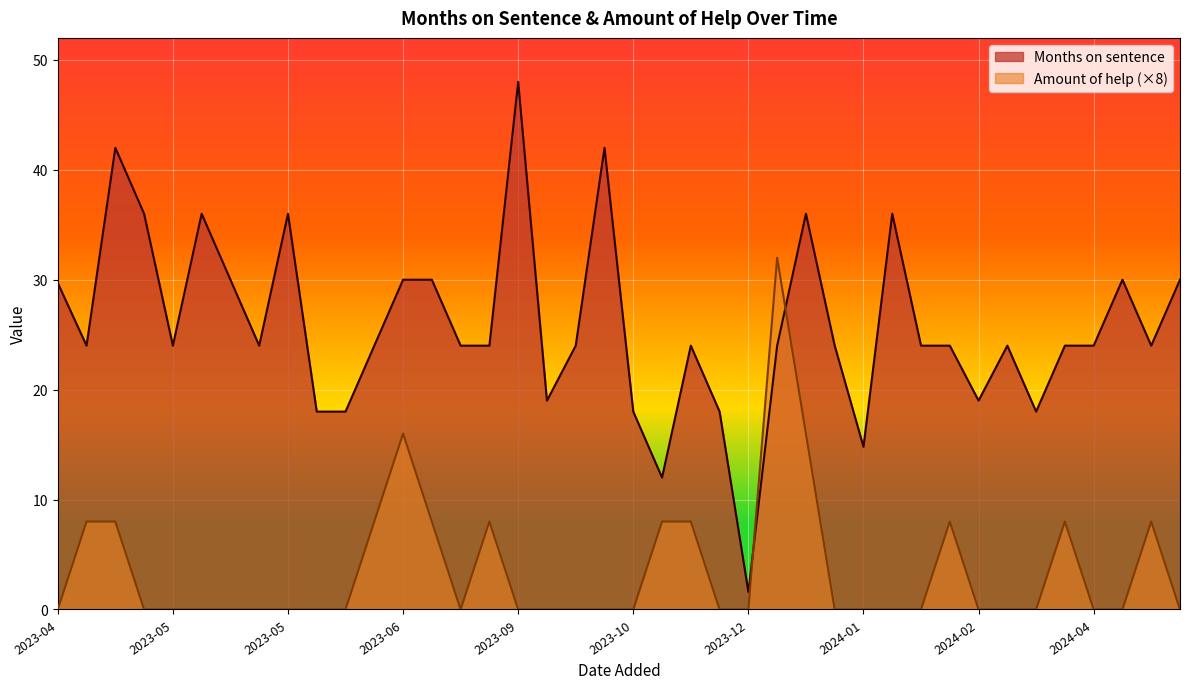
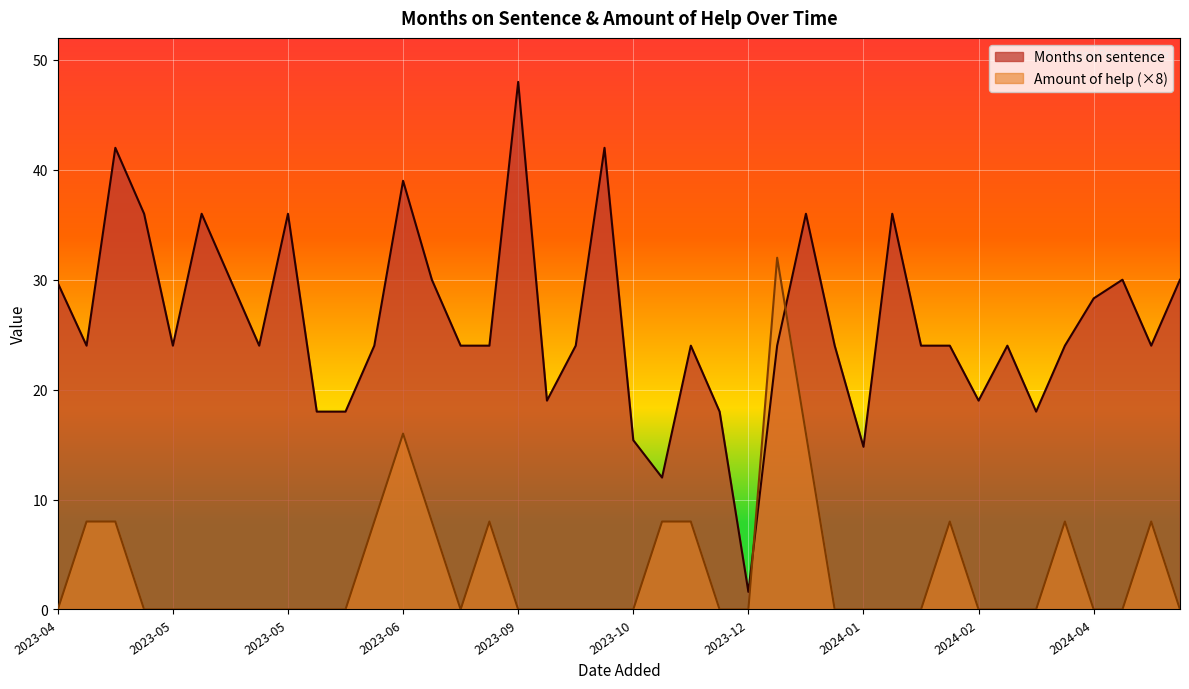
  {
    "Months on sentence": {
      "2023-04": 29.7,
-     "2023-06": 30,
+     "2023-06": 39,
      "2023-09": 48.0,
-     "2023-10": 18.0,
+     "2023-10": 15.4,
      "2023-12": 1.6,
      "2024-01": 14.8,
      "2024-02": 19.0,
-     "2024-04": 24.0
+     "2024-04": 28.3
    },
    "Amount of help (×8)": {
      "2023-04": 0.0,
      "2023-06": 16.0,
      "2023-09": 0.0,
      "2023-10": 0.0,
      "2023-12": 0.0,
      "2024-01": 0.0,
      "2024-02": 0.0,
      "2024-04": 0.0
    }
  }
